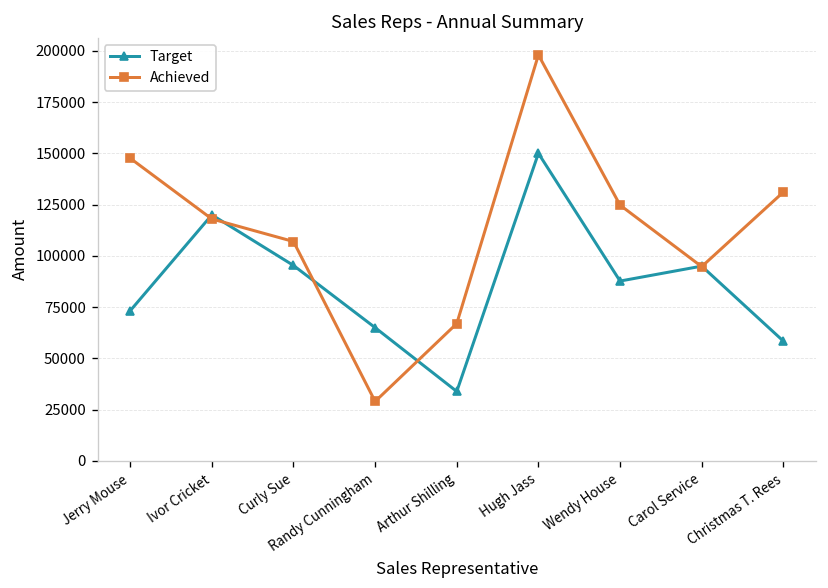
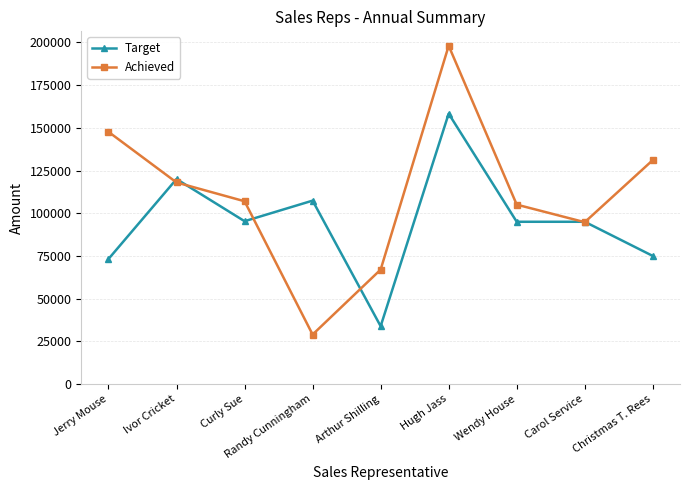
  {
    "Target": {
      "Jerry Mouse": 73000,
      "Ivor Cricket": 120000,
      "Curly Sue": 95000,
-     "Randy Cunningham": 65000,
+     "Randy Cunningham": 107000,
      "Arthur Shilling": 34000,
-     "Hugh Jass": 150000,
-     "Wendy House": 88000,
-     "Christmas T. Rees": 58000
+     "Hugh Jass": 158000,
+     "Wendy House": 95000,
+     "Christmas T. Rees": 75000
    },
    "Achieved": {
      "Jerry Mouse": 148000,
      "Ivor Cricket": 118000,
      "Curly Sue": 107000,
      "Randy Cunningham": 29000,
      "Arthur Shilling": 67000,
      "Hugh Jass": 198000,
-     "Wendy House": 125000,
+     "Wendy House": 105000,
      "Christmas T. Rees": 131000
    }
  }
